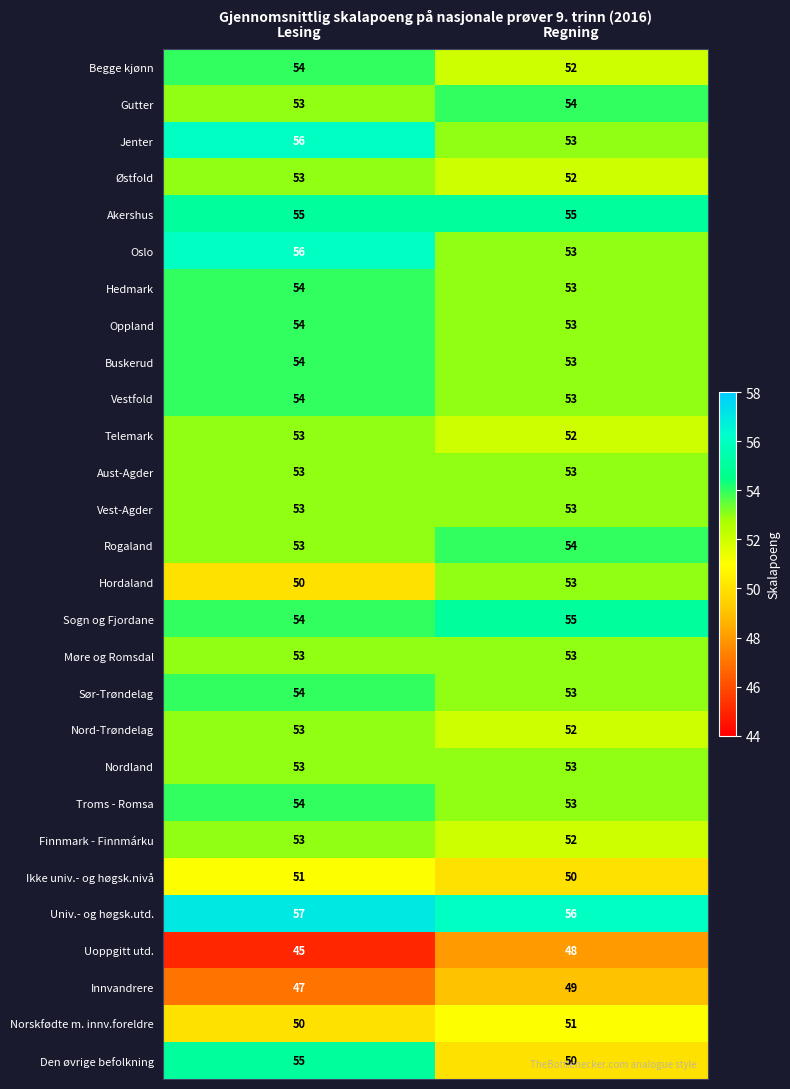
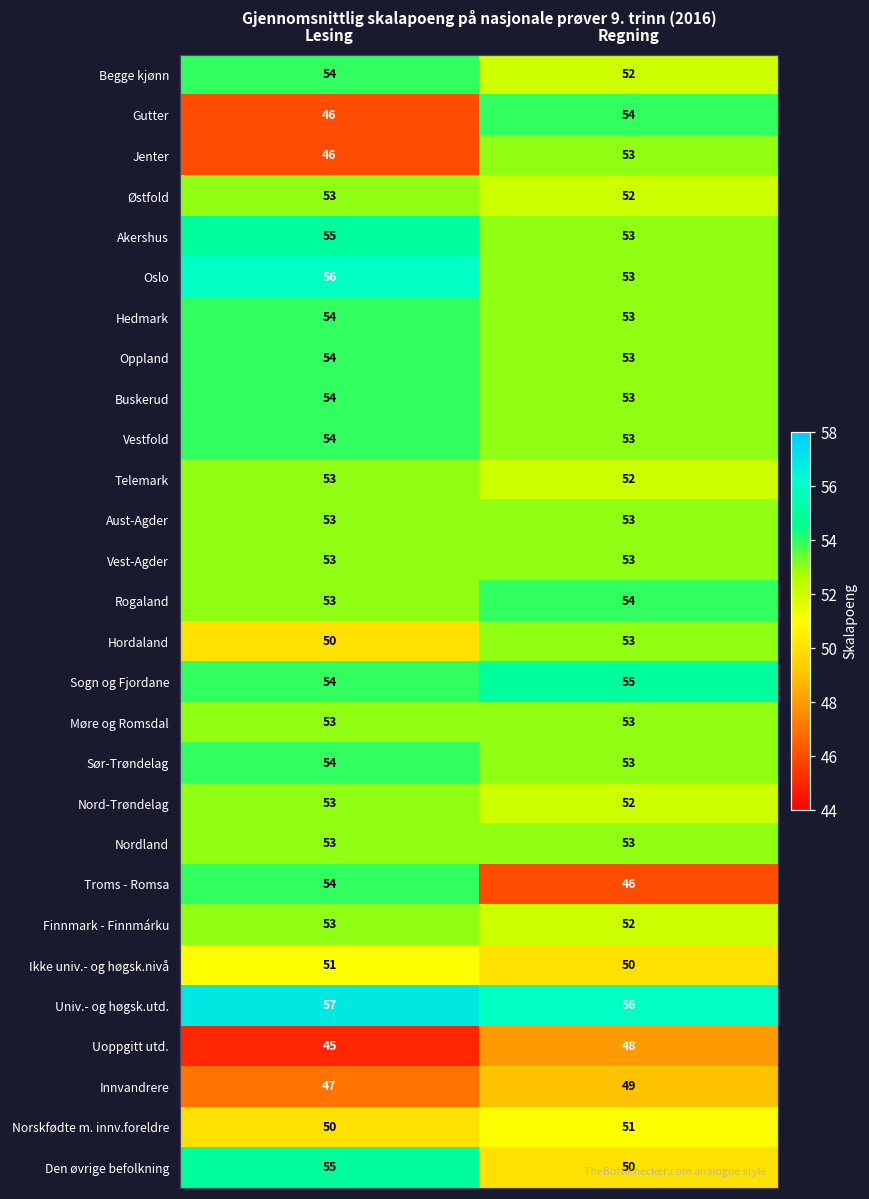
  {
    "Begge kjønn": {
      "Lesing": 54,
      "Regning": 52
    },
    "Gutter": {
-     "Lesing": 53,
+     "Lesing": 46,
      "Regning": 54
    },
    "Jenter": {
-     "Lesing": 56,
+     "Lesing": 46,
      "Regning": 53
    },
    "Østfold": {
      "Lesing": 53,
      "Regning": 52
    },
    "Akershus": {
      "Lesing": 55,
-     "Regning": 55
+     "Regning": 53
    },
    "Oslo": {
      "Lesing": 56,
      "Regning": 53
    },
    "Hedmark": {
      "Lesing": 54,
      "Regning": 53
    },
    "Oppland": {
      "Lesing": 54,
      "Regning": 53
    },
    "Buskerud": {
      "Lesing": 54,
      "Regning": 53
    },
    "Vestfold": {
      "Lesing": 54,
      "Regning": 53
    },
    "Telemark": {
      "Lesing": 53,
      "Regning": 52
    },
    "Aust-Agder": {
      "Lesing": 53,
      "Regning": 53
    },
    "Vest-Agder": {
      "Lesing": 53,
      "Regning": 53
    },
    "Rogaland": {
      "Lesing": 53,
      "Regning": 54
    },
    "Hordaland": {
      "Lesing": 50,
      "Regning": 53
    },
    "Sogn og Fjordane": {
      "Lesing": 54,
      "Regning": 55
    },
    "Møre og Romsdal": {
      "Lesing": 53,
      "Regning": 53
    },
    "Sør-Trøndelag": {
      "Lesing": 54,
      "Regning": 53
    },
    "Nord-Trøndelag": {
      "Lesing": 53,
      "Regning": 52
    },
    "Nordland": {
      "Lesing": 53,
      "Regning": 53
    },
    "Troms - Romsa": {
      "Lesing": 54,
-     "Regning": 53
+     "Regning": 46
    },
    "Finnmark - Finnmárku": {
      "Lesing": 53,
      "Regning": 52
    },
    "Ikke univ.- og høgsk.nivå": {
      "Lesing": 51,
      "Regning": 50
    },
    "Univ.- og høgsk.utd.": {
      "Lesing": 57,
      "Regning": 56
    },
    "Uoppgitt utd.": {
      "Lesing": 45,
      "Regning": 48
    },
    "Innvandrere": {
      "Lesing": 47,
      "Regning": 49
    },
    "Norskfødte m. innv.foreldre": {
      "Lesing": 50,
      "Regning": 51
    },
    "Den øvrige befolkning": {
      "Lesing": 55
    }
  }
